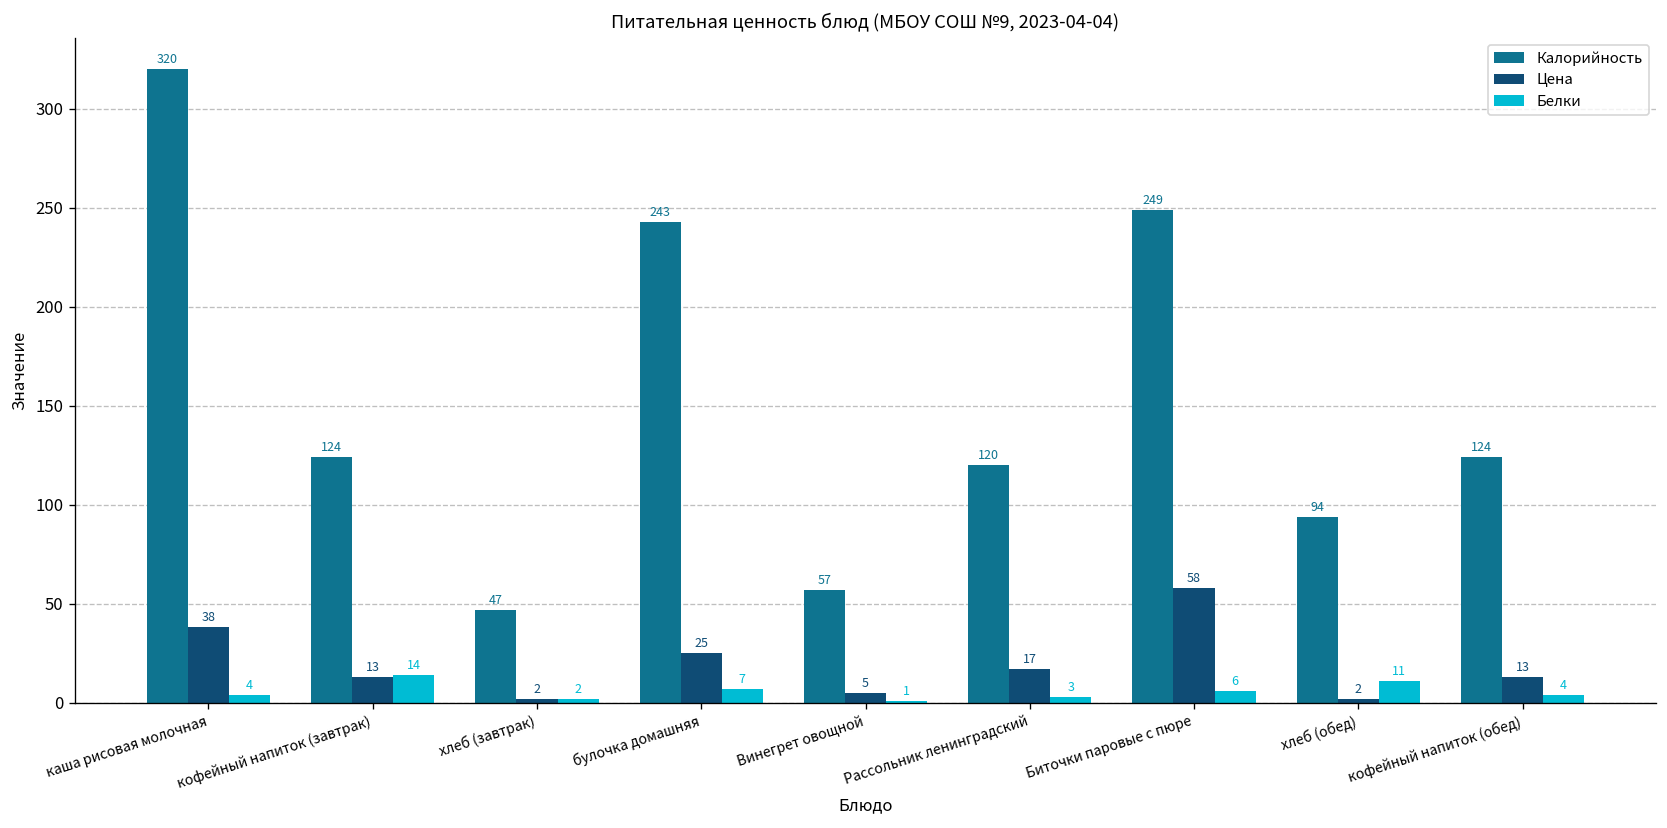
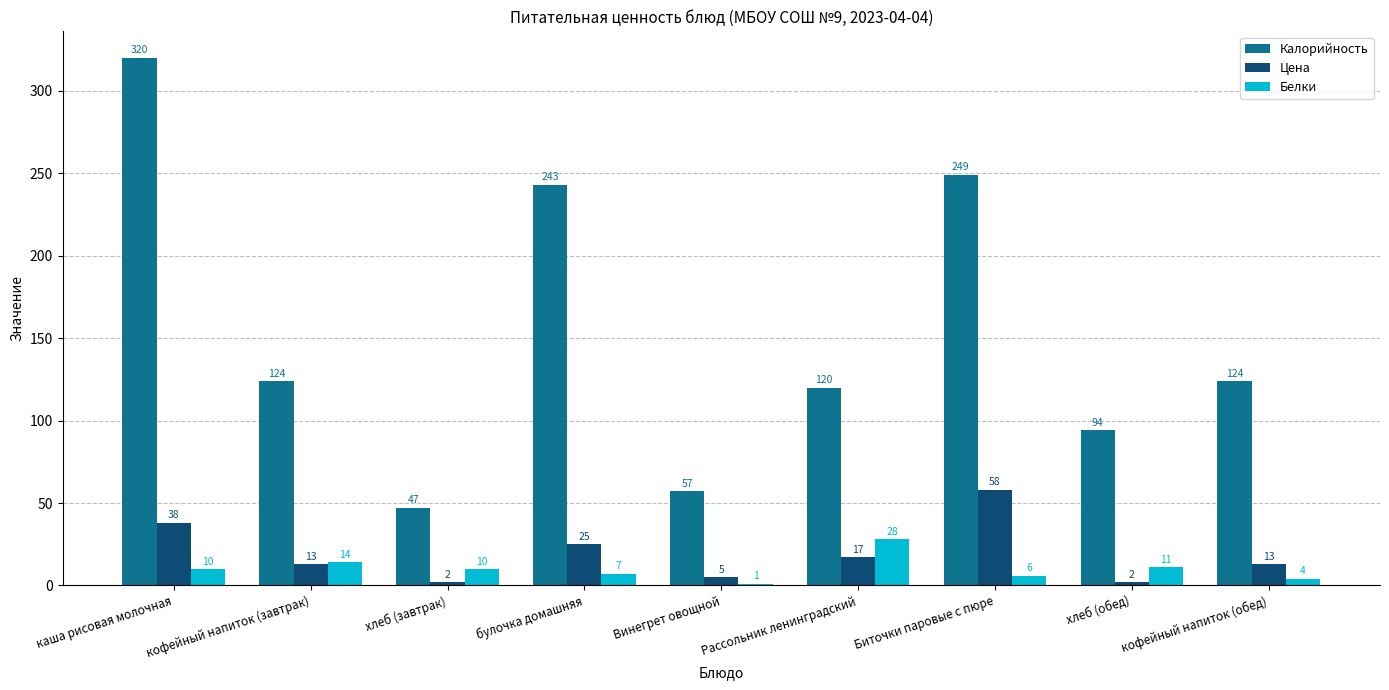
  {
    "Белки": {
-     "каша рисовая молочная": 4,
+     "каша рисовая молочная": 10,
      "кофейный напиток (завтрак)": 14,
-     "хлеб (завтрак)": 2,
+     "хлеб (завтрак)": 10,
      "булочка домашняя": 7,
      "Винегрет овощной": 1,
-     "Рассольник ленинградский": 3,
+     "Рассольник ленинградский": 28,
      "Биточки паровые с пюре": 6,
      "хлеб (обед)": 11,
      "кофейный напиток (обед)": 4
    }
  }
